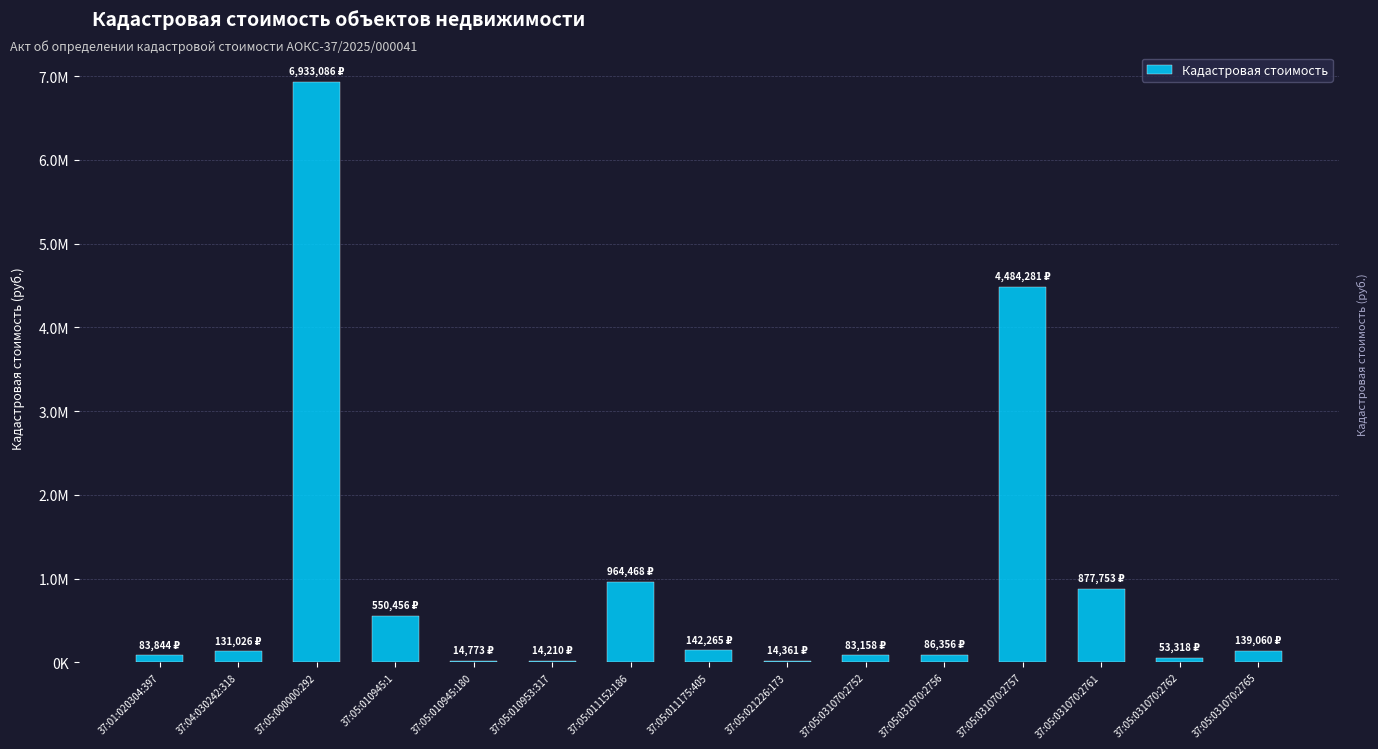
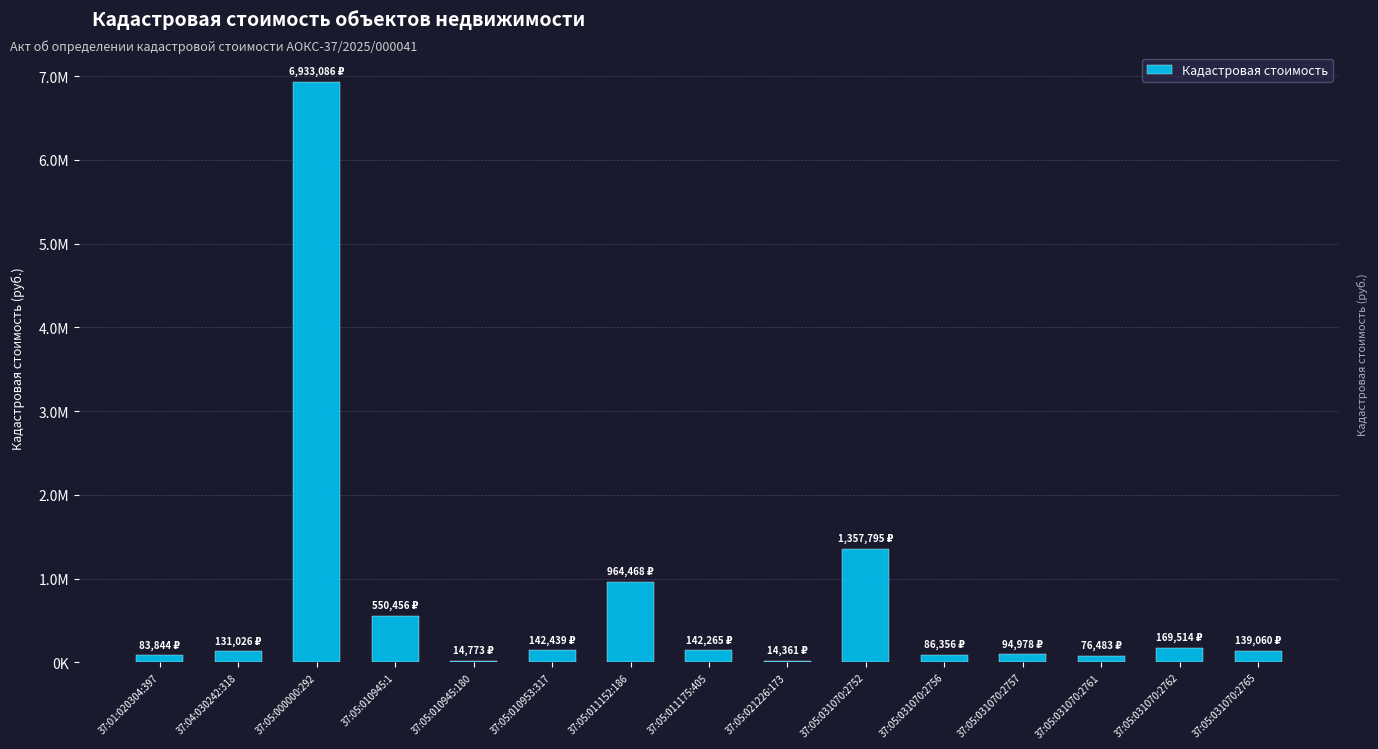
  {
    "37:01:020304:397": "83,844",
    "37:04:030242:318": "131,026",
    "37:05:000000:292": "6,933,086",
    "37:05:010945:1": "550,456",
    "37:05:010945:180": "14,773",
-   "37:05:010953:317": "14,210",
+   "37:05:010953:317": "142,439",
    "37:05:011152:186": "964,468",
    "37:05:011175:405": "142,265",
    "37:05:021226:173": "14,361",
-   "37:05:031070:2752": "83,158",
+   "37:05:031070:2752": "1,357,795",
    "37:05:031070:2756": "86,356",
-   "37:05:031070:2757": "4,484,281",
-   "37:05:031070:2761": "877,753",
-   "37:05:031070:2762": "53,318",
+   "37:05:031070:2757": "94,978",
+   "37:05:031070:2761": "76,483",
+   "37:05:031070:2762": "169,514",
    "37:05:031070:2765": "139,060"
  }
